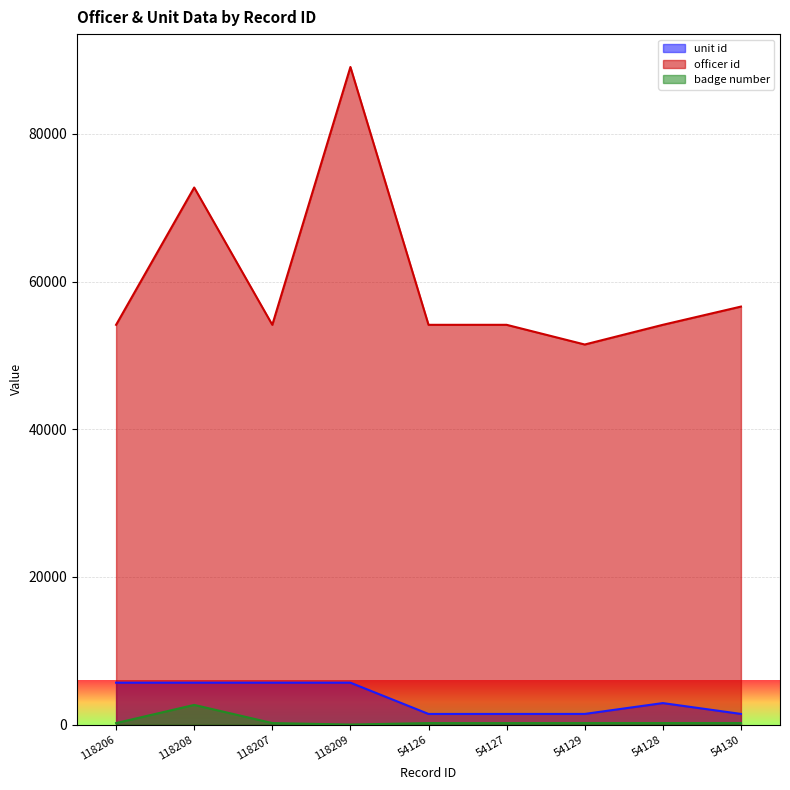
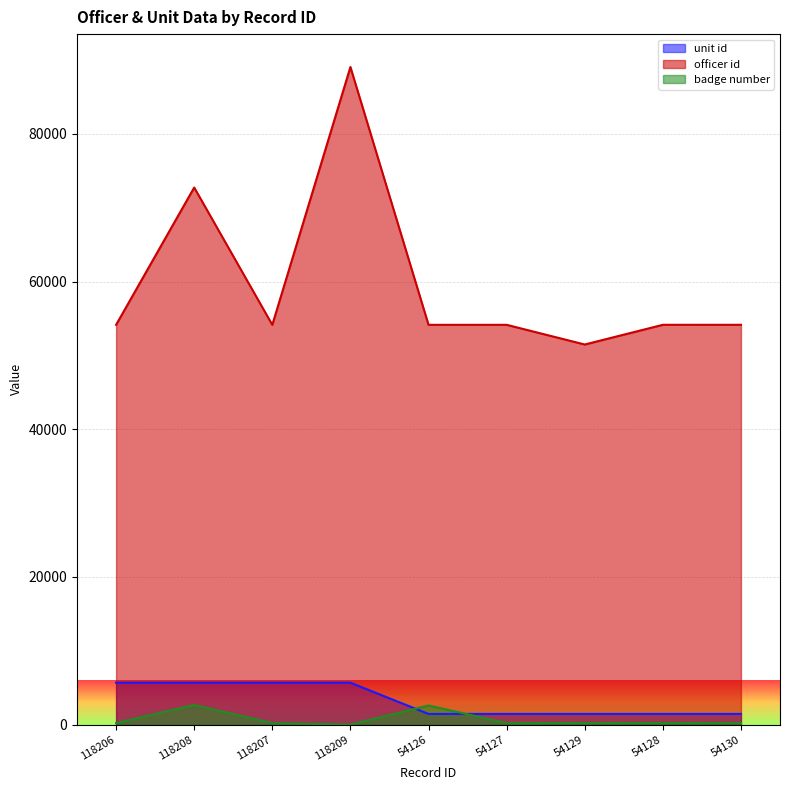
  {
    "unit id": {
      "118206": 6000,
      "118208": 6000,
      "118207": 6000,
      "118209": 6000,
      "54126": 1000,
      "54127": 1000,
      "54129": 1000,
-     "54128": 3000,
+     "54128": 1000,
      "54130": 1000
    },
    "officer id": {
      "118206": 54000,
      "118208": 73000,
      "118207": 54000,
      "118209": 89000,
      "54126": 54000,
      "54127": 54000,
      "54129": 51000,
      "54128": 54000,
-     "54130": 57000
+     "54130": 54000
    },
    "badge number": {
      "118206": 0,
      "118208": 3000,
      "118207": 0,
      "118209": 0,
-     "54126": 0,
+     "54126": 3000,
      "54127": 0,
      "54129": 0,
      "54128": 0,
      "54130": 0
    }
  }
